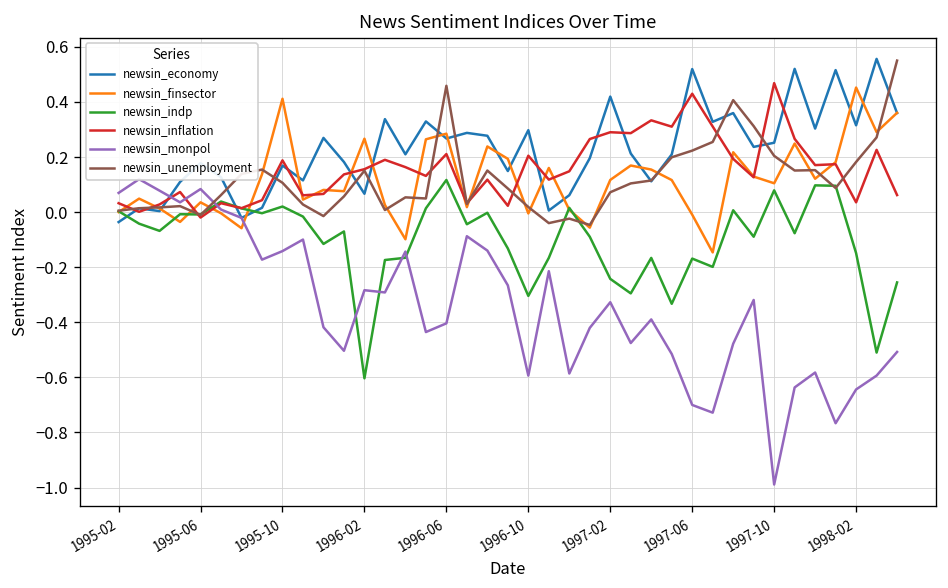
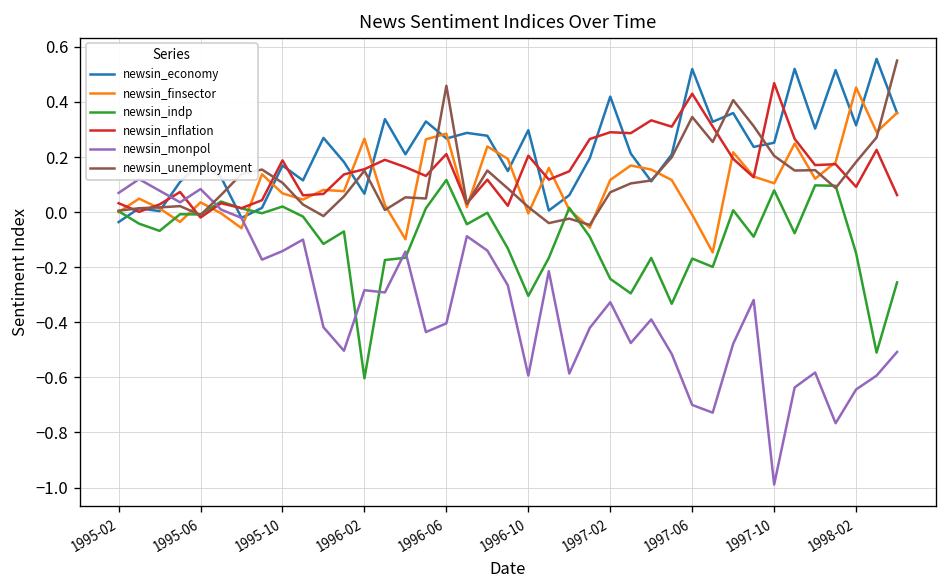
  {
    "newsin_economy": {
      "1995-02": -0.04,
      "1995-10": 0.17,
      "1996-02": 0.07,
      "1996-06": 0.27,
      "1996-10": 0.30,
      "1997-02": 0.42,
      "1997-06": 0.52,
      "1997-10": 0.25,
      "1998-02": 0.32
    },
    "newsin_finsector": {
      "1995-06": 0.04,
-     "1995-10": 0.41,
+     "1995-10": 0.07,
      "1996-02": 0.27,
      "1996-06": 0.28,
      "1996-10": 0.00,
      "1997-02": 0.12,
      "1997-06": -0.01,
      "1997-10": 0.10,
      "1998-02": 0.45
    },
    "newsin_indp": {
      "1995-10": 0.02,
      "1996-02": -0.60,
      "1996-06": 0.12,
      "1996-10": -0.30,
      "1997-02": -0.24,
      "1997-06": -0.17,
      "1997-10": 0.08,
      "1998-02": -0.15
    },
    "newsin_inflation": {
      "1995-02": 0.03,
      "1995-10": 0.19,
      "1996-06": 0.21,
      "1996-10": 0.20,
      "1997-02": 0.29,
      "1997-06": 0.43,
      "1997-10": 0.47,
-     "1998-02": 0.04
+     "1998-02": 0.09
    },
    "newsin_monpol": {
      "1995-02": 0.07,
      "1995-06": 0.08,
      "1995-10": -0.14,
      "1996-02": -0.28,
      "1996-06": -0.40,
      "1996-10": -0.59,
      "1997-02": -0.33,
      "1997-06": -0.70,
      "1997-10": -0.99,
      "1998-02": -0.64
    },
    "newsin_unemployment": {
      "1995-10": 0.11,
      "1996-06": 0.46,
      "1996-10": 0.02,
      "1997-02": 0.07,
-     "1997-06": 0.22,
+     "1997-06": 0.35,
      "1997-10": 0.20,
      "1998-02": 0.18
    }
  }
